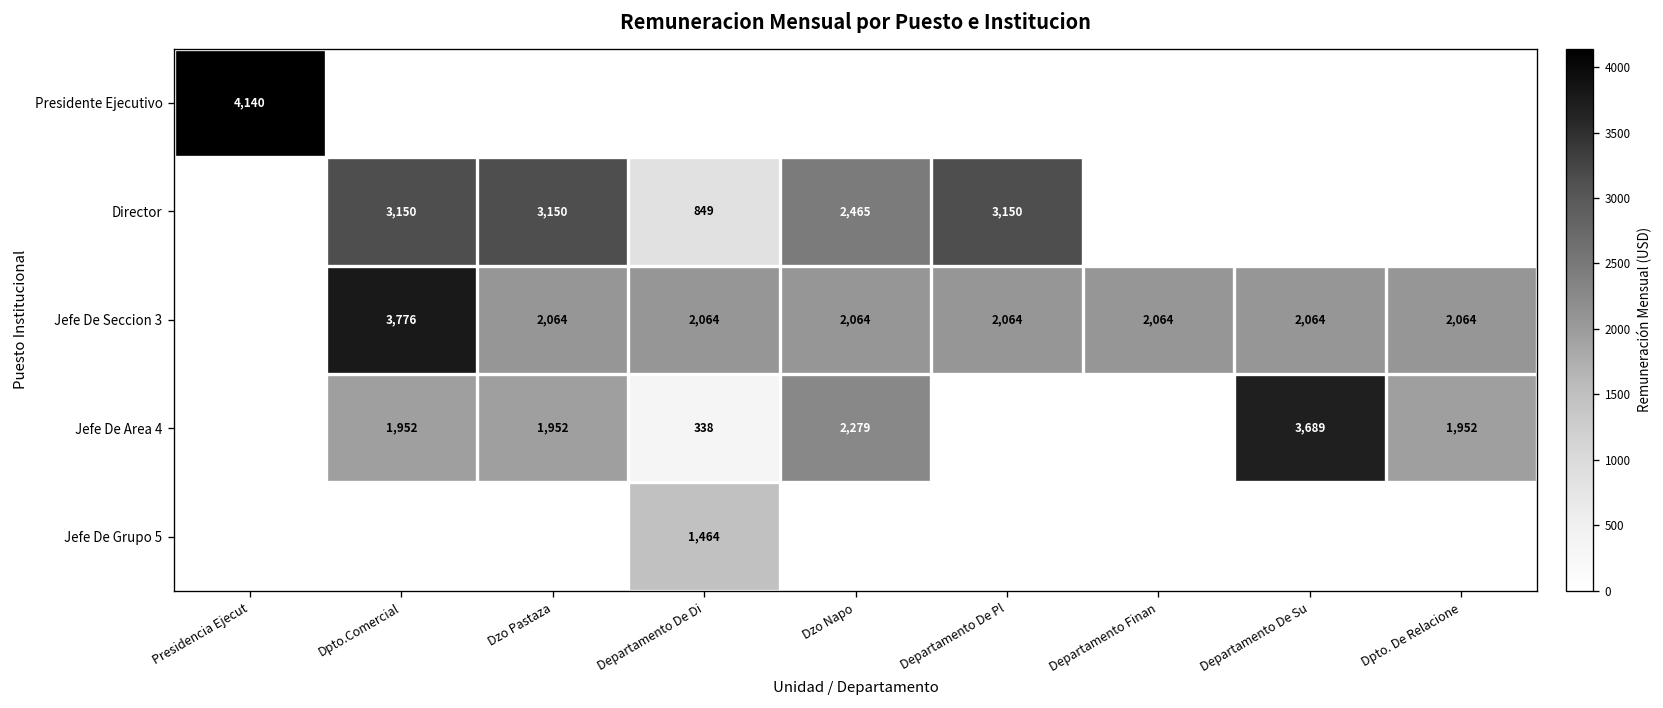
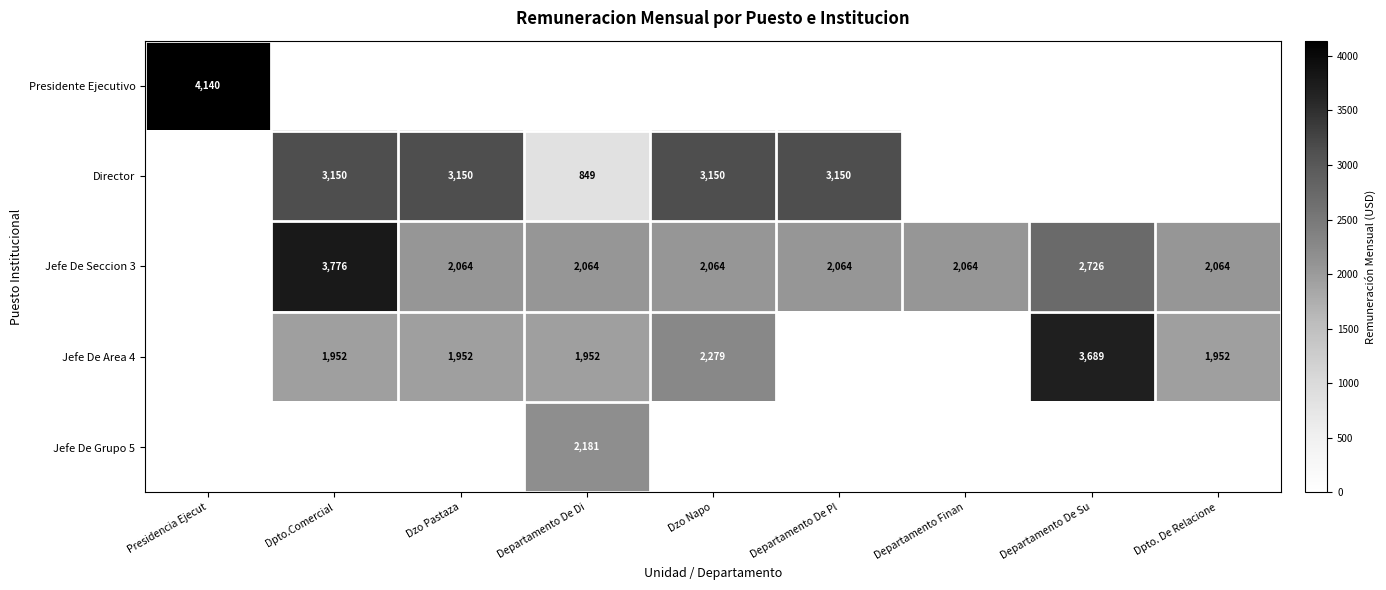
  {
    "Presidente Ejecutivo": {
      "Presidencia Ejecut": "4,140"
    },
    "Director": {
      "Dpto.Comercial": "3,150",
      "Dzo Pastaza": "3,150",
      "Departamento De Di": "849",
-     "Dzo Napo": "2,465",
+     "Dzo Napo": "3,150",
      "Departamento De Pl": "3,150"
    },
    "Jefe De Seccion 3": {
      "Dpto.Comercial": "3,776",
      "Dzo Pastaza": "2,064",
      "Departamento De Di": "2,064",
      "Dzo Napo": "2,064",
      "Departamento De Pl": "2,064",
      "Departamento Finan": "2,064",
-     "Departamento De Su": "2,064",
+     "Departamento De Su": "2,726",
      "Dpto. De Relacione": "2,064"
    },
    "Jefe De Area 4": {
      "Dpto.Comercial": "1,952",
      "Dzo Pastaza": "1,952",
-     "Departamento De Di": "338",
+     "Departamento De Di": "1,952",
      "Dzo Napo": "2,279",
      "Departamento De Su": "3,689",
      "Dpto. De Relacione": "1,952"
    },
    "Jefe De Grupo 5": {
-     "Departamento De Di": "1,464"
+     "Departamento De Di": "2,181"
    }
  }
